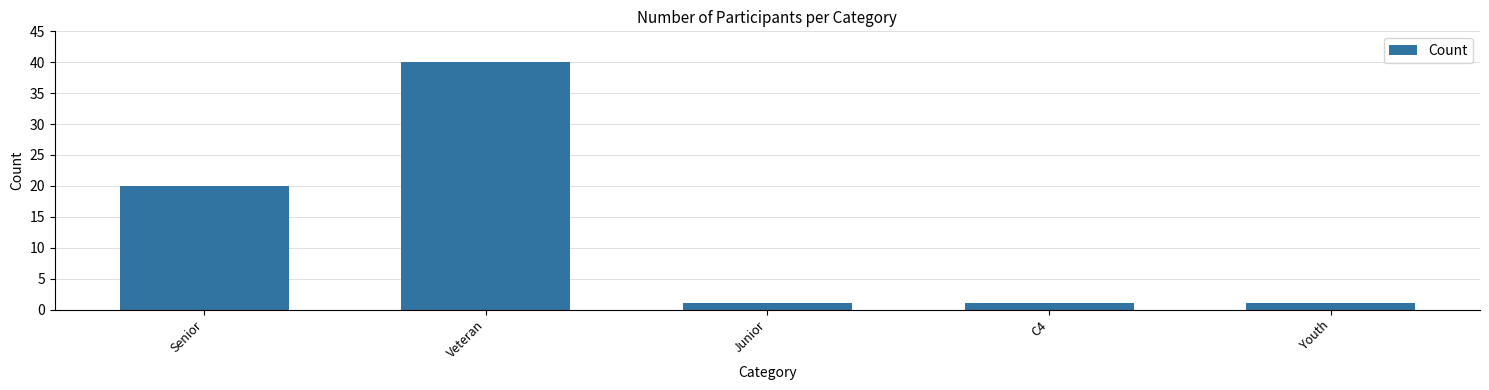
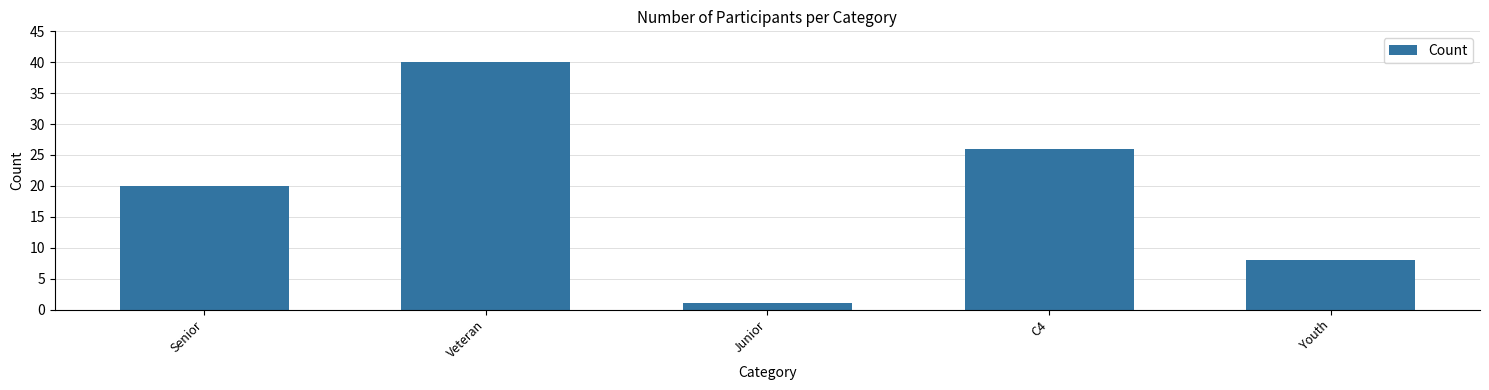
  {
    "Senior": 20,
    "Veteran": 40,
    "Junior": 1,
-   "C4": 1,
-   "Youth": 1
+   "C4": 26,
+   "Youth": 8
  }
